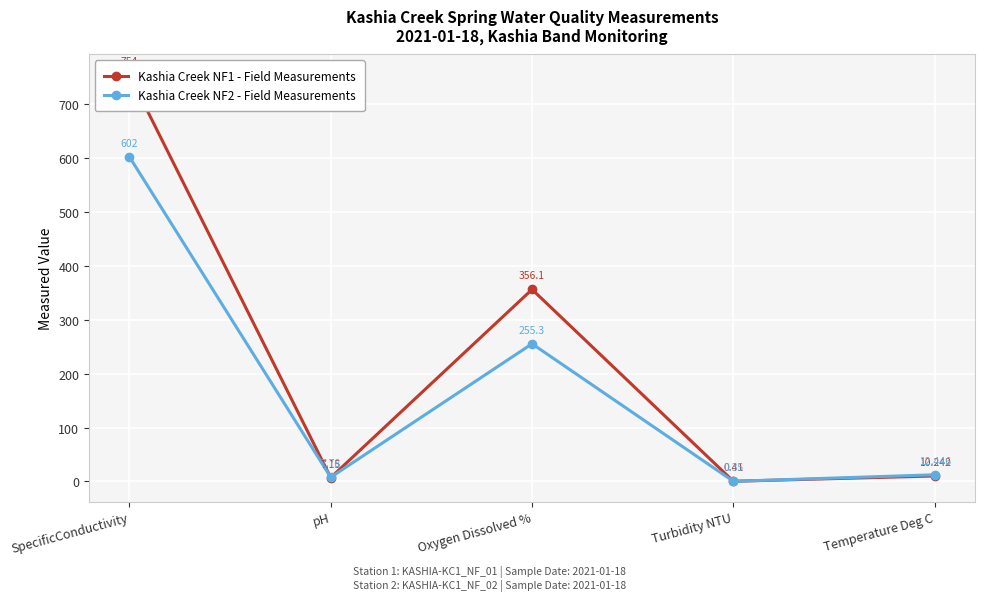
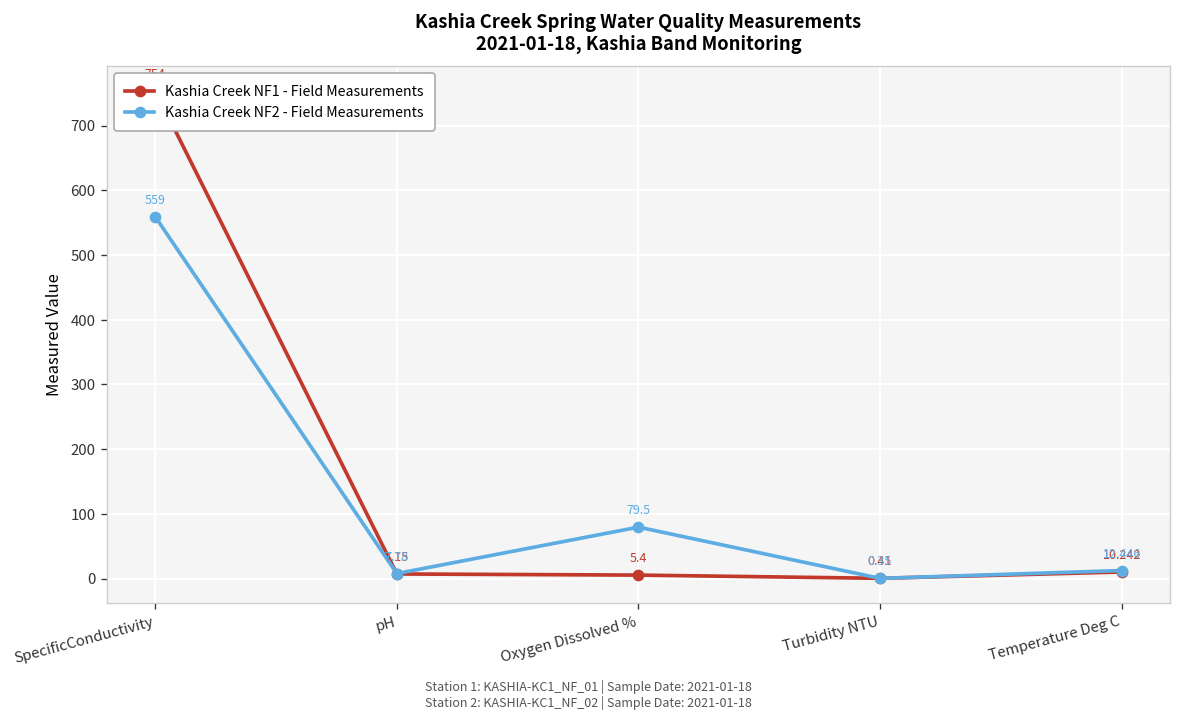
  {
    "Kashia Creek NF1 - Field Measurements": {
-     "Oxygen Dissolved %": 356.1
+     "Oxygen Dissolved %": 5.4
    },
    "Kashia Creek NF2 - Field Measurements": {
-     "SpecificConductivity": 602,
-     "Oxygen Dissolved %": 255.3
+     "SpecificConductivity": 559,
+     "Oxygen Dissolved %": 79.5
    }
  }
